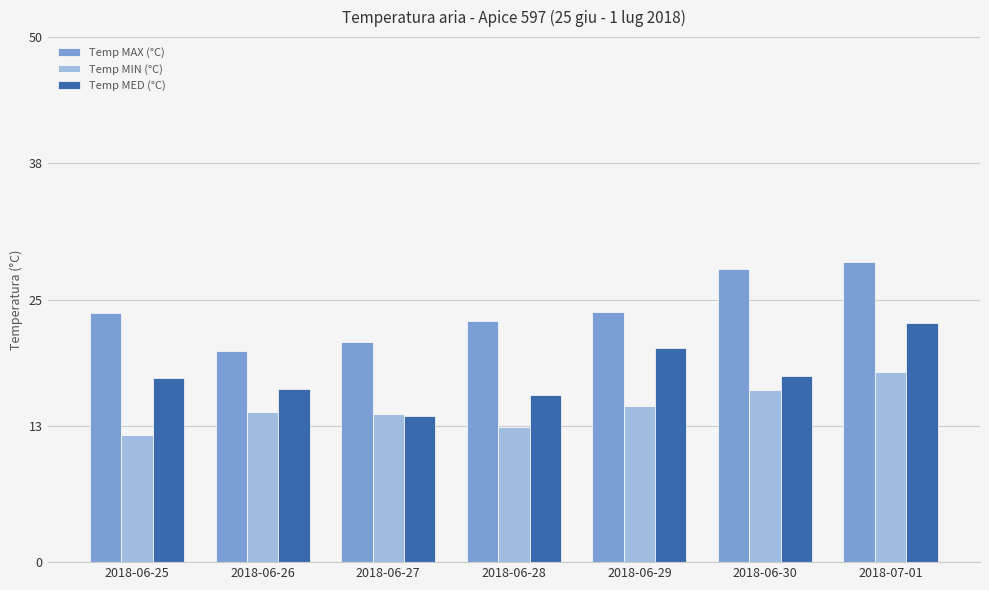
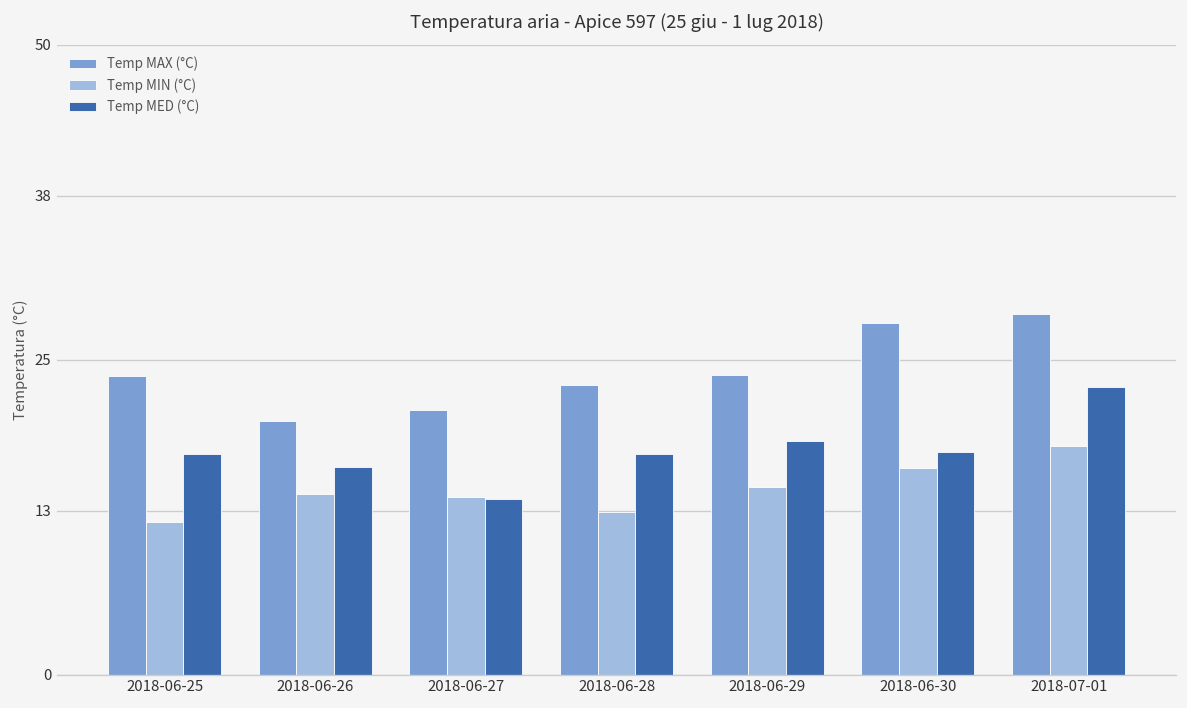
  {
    "Temp MED (°C)": {
      "2018-06-25": 17.5,
      "2018-06-26": 16.5,
      "2018-06-27": 13.9,
-     "2018-06-28": 15.9,
-     "2018-06-29": 20.4,
+     "2018-06-28": 17.5,
+     "2018-06-29": 18.5,
      "2018-06-30": 17.7,
      "2018-07-01": 22.8
    }
  }
